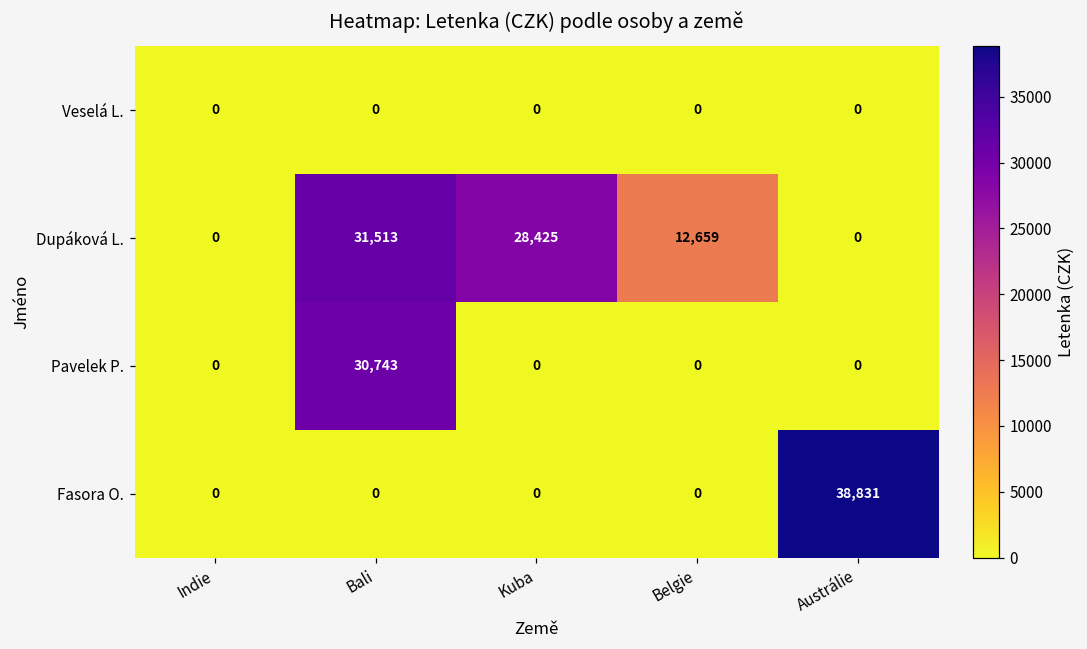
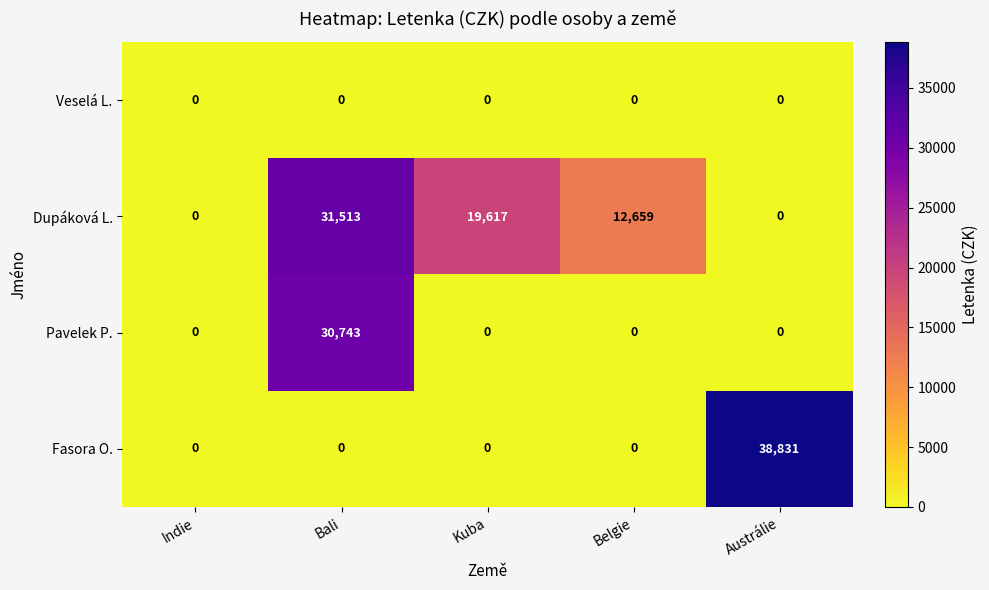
  {
    "Veselá L.": {
      "Indie": "0",
      "Bali": "0",
      "Kuba": "0",
      "Belgie": "0",
      "Austrálie": "0"
    },
    "Dupáková L.": {
      "Indie": "0",
      "Bali": "31,513",
-     "Kuba": "28,425",
+     "Kuba": "19,617",
      "Belgie": "12,659",
      "Austrálie": "0"
    },
    "Pavelek P.": {
      "Indie": "0",
      "Bali": "30,743",
      "Kuba": "0",
      "Belgie": "0",
      "Austrálie": "0"
    },
    "Fasora O.": {
      "Indie": "0",
      "Bali": "0",
      "Kuba": "0",
      "Belgie": "0",
      "Austrálie": "38,831"
    }
  }
